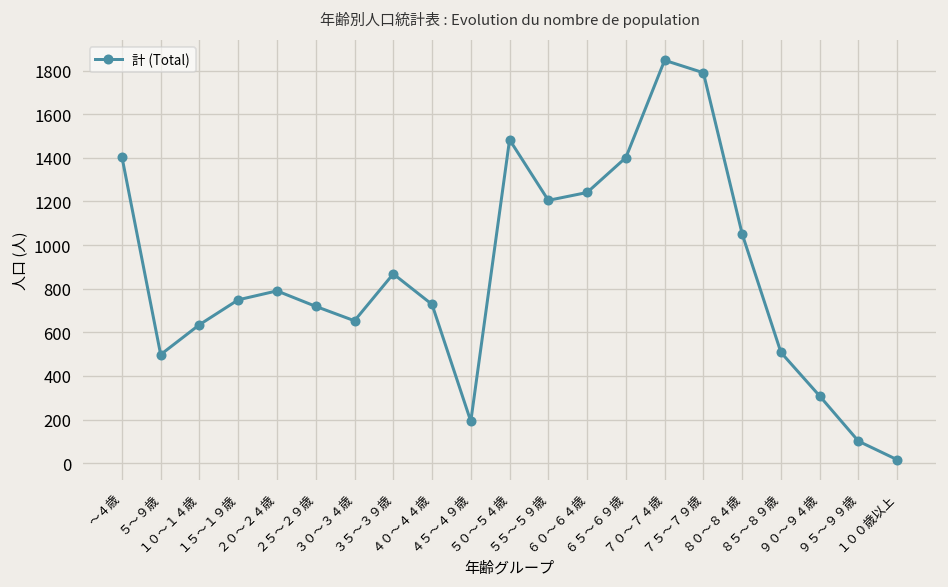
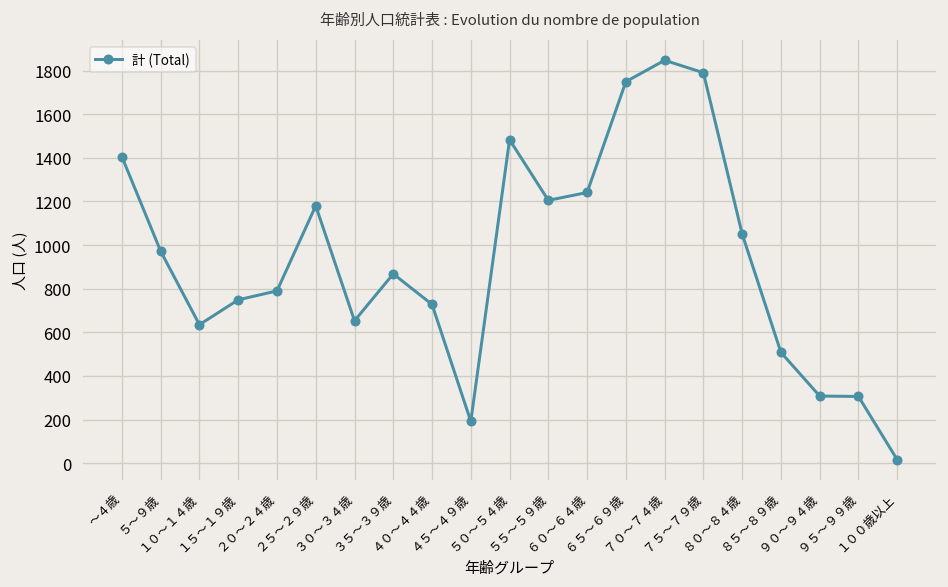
  {
    "～４歳": 1410,
-   "５～９歳": 500,
+   "５～９歳": 970,
    "１０～１４歳": 640,
    "１５～１９歳": 750,
    "２０～２４歳": 790,
-   "２５～２９歳": 720,
+   "２５～２９歳": 1180,
    "３０～３４歳": 650,
    "３５～３９歳": 870,
    "４０～４４歳": 730,
    "４５～４９歳": 190,
    "５０～５４歳": 1480,
    "５５～５９歳": 1210,
    "６０～６４歳": 1240,
-   "６５～６９歳": 1400,
+   "６５～６９歳": 1750,
    "７０～７４歳": 1850,
    "７５～７９歳": 1790,
    "８０～８４歳": 1050,
    "８５～８９歳": 510,
    "９０～９４歳": 310,
-   "９５～９９歳": 100,
+   "９５～９９歳": 310,
    "１００歳以上": 20
  }
